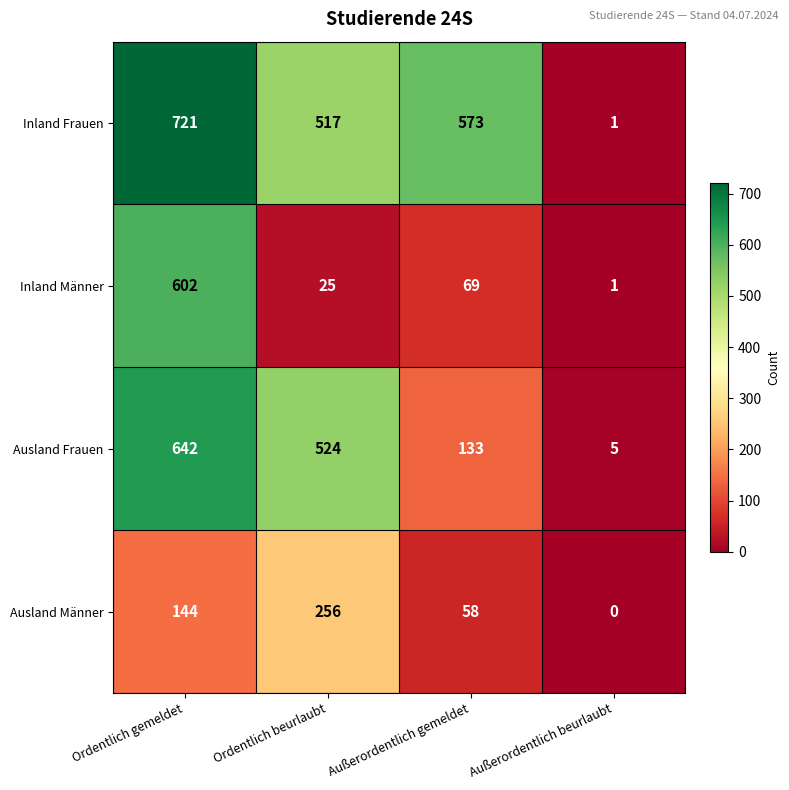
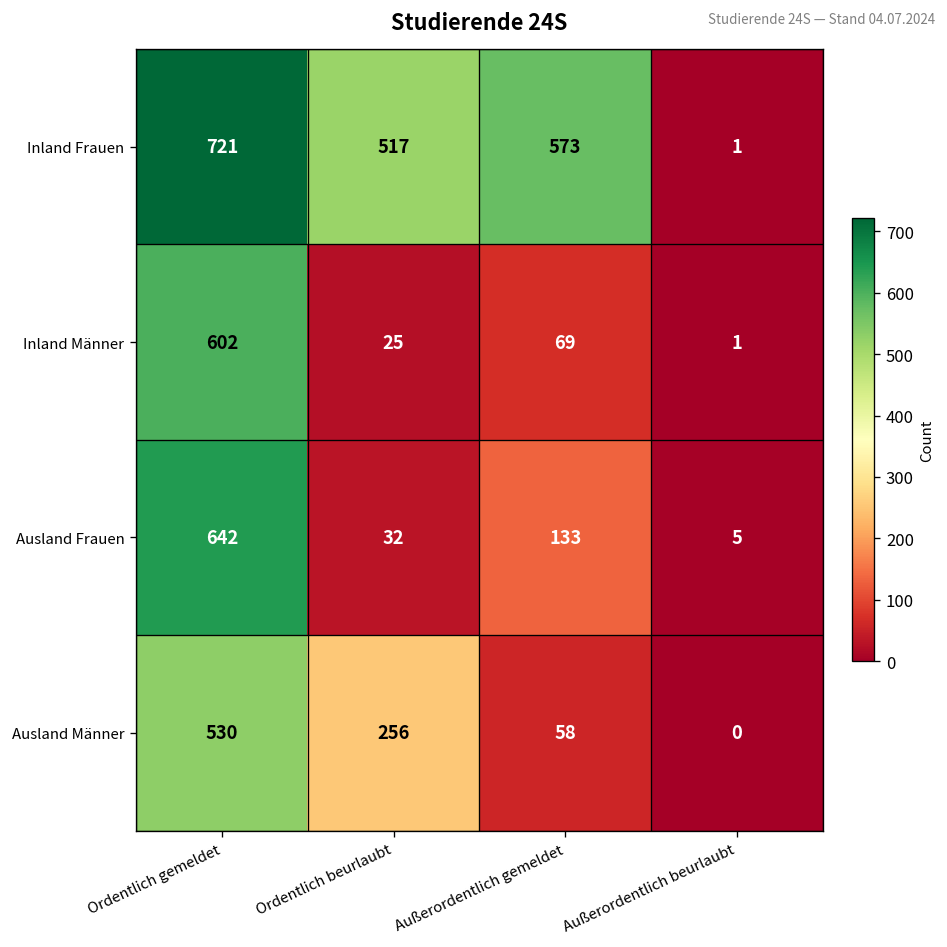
  {
    "Inland Frauen": {
      "Ordentlich gemeldet": 721,
      "Ordentlich beurlaubt": 517,
      "Außerordentlich gemeldet": 573,
      "Außerordentlich beurlaubt": 1
    },
    "Inland Männer": {
      "Ordentlich gemeldet": 602,
      "Ordentlich beurlaubt": 25,
      "Außerordentlich gemeldet": 69,
      "Außerordentlich beurlaubt": 1
    },
    "Ausland Frauen": {
      "Ordentlich gemeldet": 642,
-     "Ordentlich beurlaubt": 524,
+     "Ordentlich beurlaubt": 32,
      "Außerordentlich gemeldet": 133,
      "Außerordentlich beurlaubt": 5
    },
    "Ausland Männer": {
-     "Ordentlich gemeldet": 144,
+     "Ordentlich gemeldet": 530,
      "Ordentlich beurlaubt": 256,
      "Außerordentlich gemeldet": 58,
      "Außerordentlich beurlaubt": 0
    }
  }
